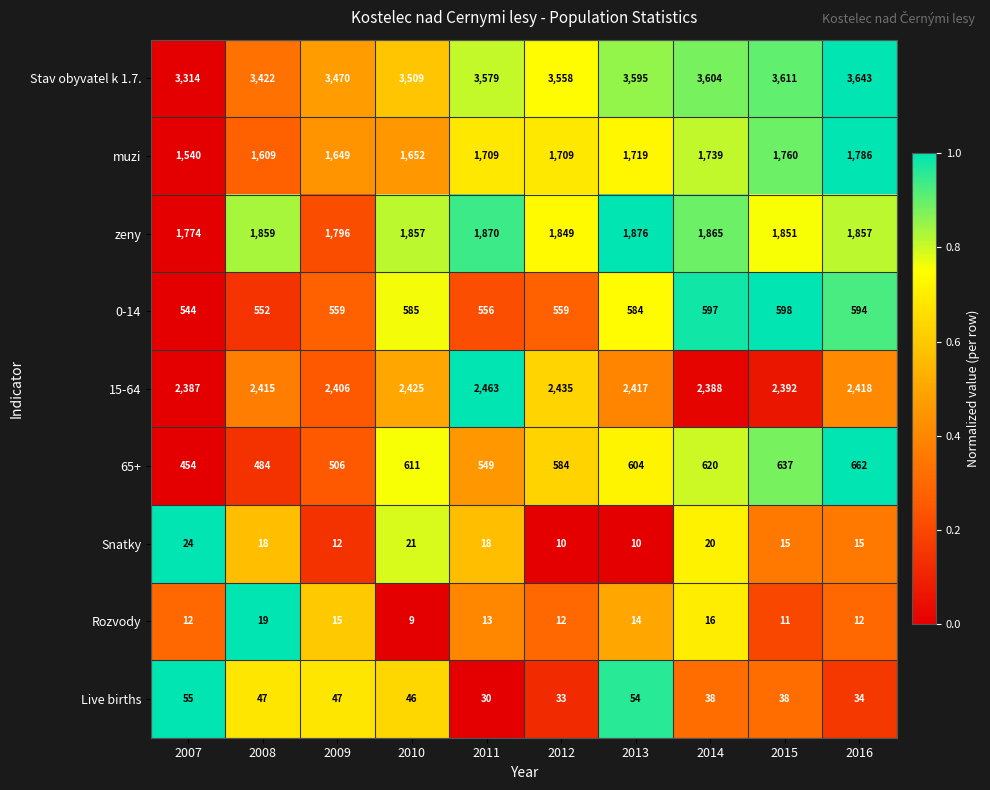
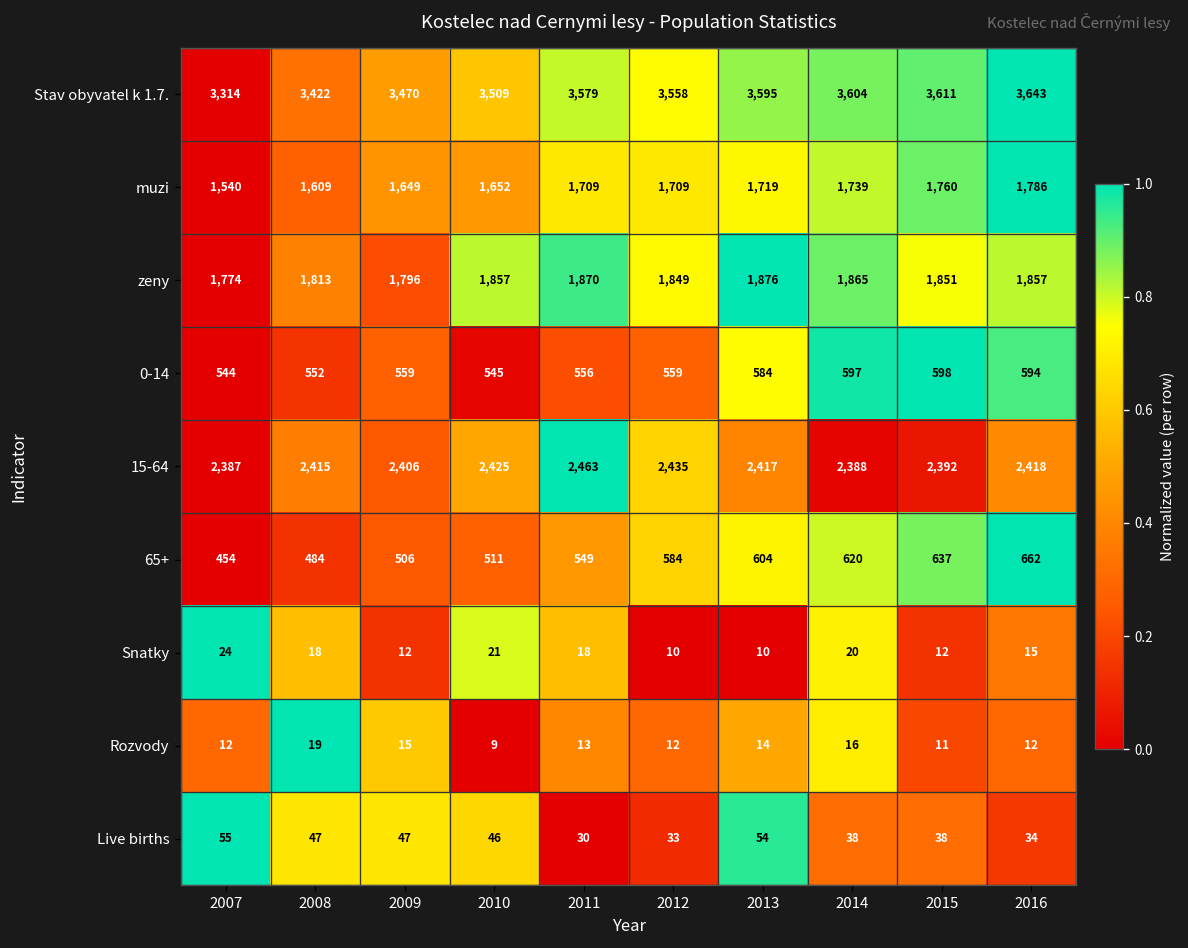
  {
    "Stav obyvatel k 1.7.": {
      "2007": "3,314",
      "2008": "3,422",
      "2009": "3,470",
      "2010": "3,509",
      "2011": "3,579",
      "2012": "3,558",
      "2013": "3,595",
      "2014": "3,604",
      "2015": "3,611",
      "2016": "3,643"
    },
    "muzi": {
      "2007": "1,540",
      "2008": "1,609",
      "2009": "1,649",
      "2010": "1,652",
      "2011": "1,709",
      "2012": "1,709",
      "2013": "1,719",
      "2014": "1,739",
      "2015": "1,760",
      "2016": "1,786"
    },
    "zeny": {
      "2007": "1,774",
-     "2008": "1,859",
+     "2008": "1,813",
      "2009": "1,796",
      "2010": "1,857",
      "2011": "1,870",
      "2012": "1,849",
      "2013": "1,876",
      "2014": "1,865",
      "2015": "1,851",
      "2016": "1,857"
    },
    "0-14": {
      "2007": "544",
      "2008": "552",
      "2009": "559",
-     "2010": "585",
+     "2010": "545",
      "2011": "556",
      "2012": "559",
      "2013": "584",
      "2014": "597",
      "2015": "598",
      "2016": "594"
    },
    "15-64": {
      "2007": "2,387",
      "2008": "2,415",
      "2009": "2,406",
      "2010": "2,425",
      "2011": "2,463",
      "2012": "2,435",
      "2013": "2,417",
      "2014": "2,388",
      "2015": "2,392",
      "2016": "2,418"
    },
    "65+": {
      "2007": "454",
      "2008": "484",
      "2009": "506",
-     "2010": "611",
+     "2010": "511",
      "2011": "549",
      "2012": "584",
      "2013": "604",
      "2014": "620",
      "2015": "637",
      "2016": "662"
    },
    "Snatky": {
      "2007": "24",
      "2008": "18",
      "2009": "12",
      "2010": "21",
      "2011": "18",
      "2012": "10",
      "2013": "10",
      "2014": "20",
-     "2015": "15",
+     "2015": "12",
      "2016": "15"
    },
    "Rozvody": {
      "2007": "12",
      "2008": "19",
      "2009": "15",
      "2010": "9",
      "2011": "13",
      "2012": "12",
      "2013": "14",
      "2014": "16",
      "2015": "11",
      "2016": "12"
    },
    "Live births": {
      "2007": "55",
      "2008": "47",
      "2009": "47",
      "2010": "46",
      "2011": "30",
      "2012": "33",
      "2013": "54",
      "2014": "38",
      "2015": "38",
      "2016": "34"
    }
  }
